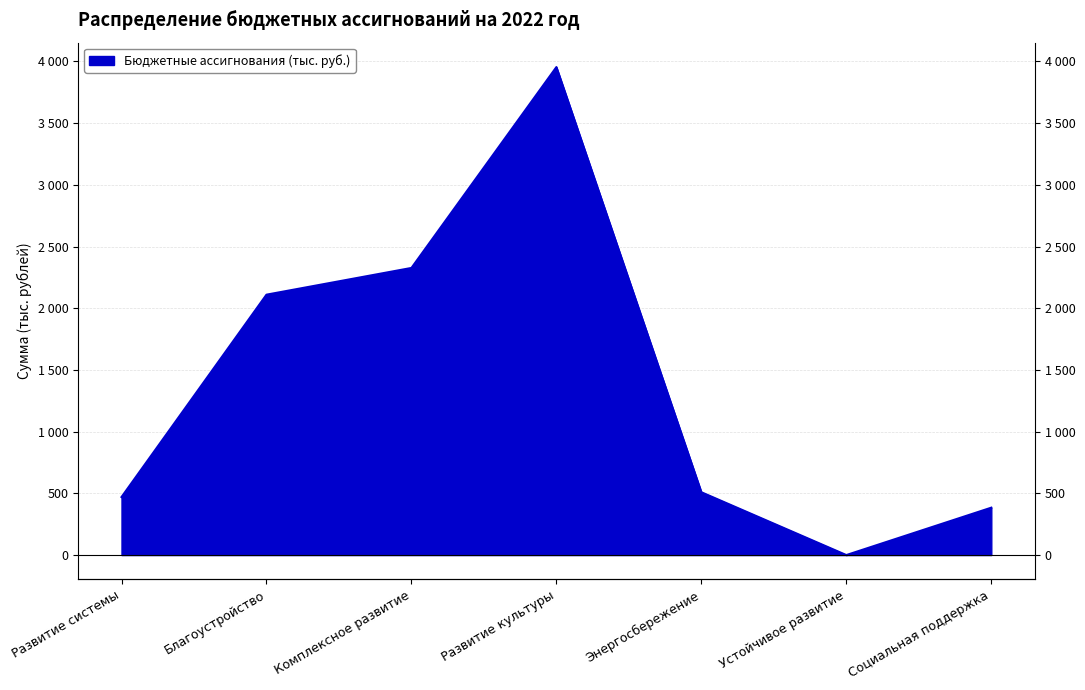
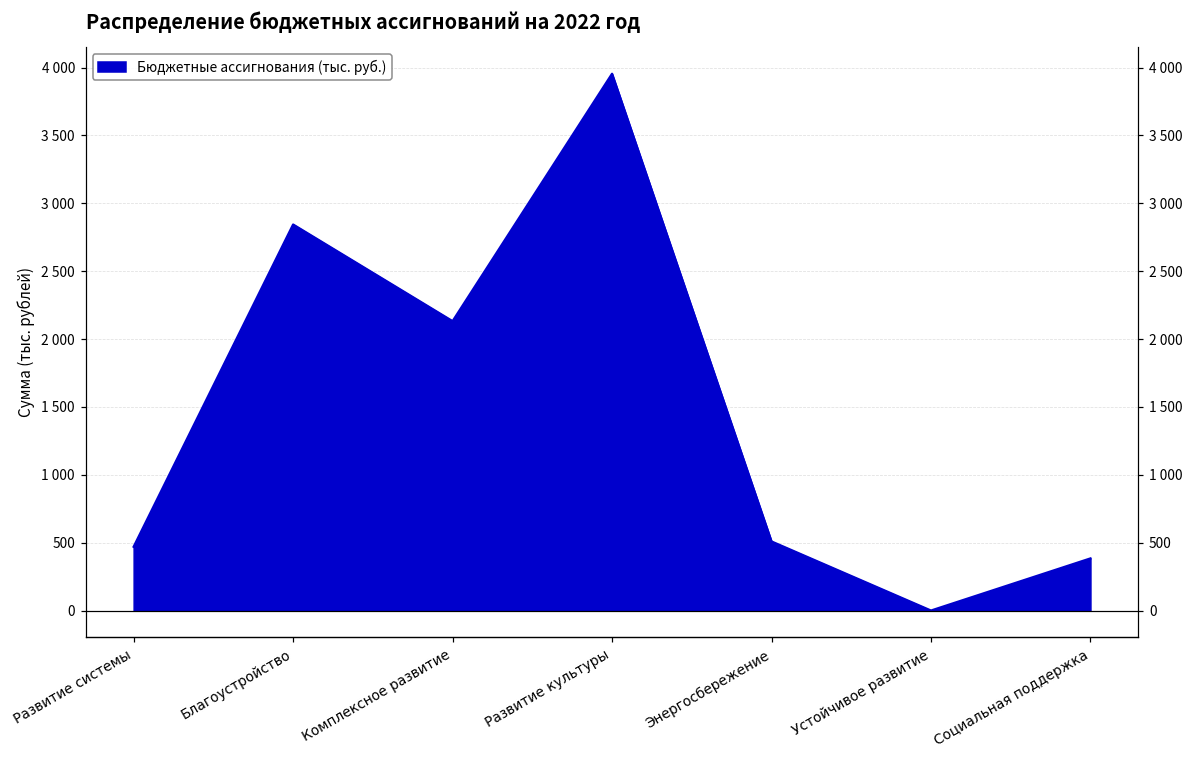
  {
    "Развитие системы": 470,
-   "Благоустройство": 2110,
-   "Комплексное развитие": 2330,
+   "Благоустройство": 2840,
+   "Комплексное развитие": 2130,
    "Развитие культуры": 3950,
    "Энергосбережение": 510,
    "Устойчивое развитие": 0,
    "Социальная поддержка": 380
  }
